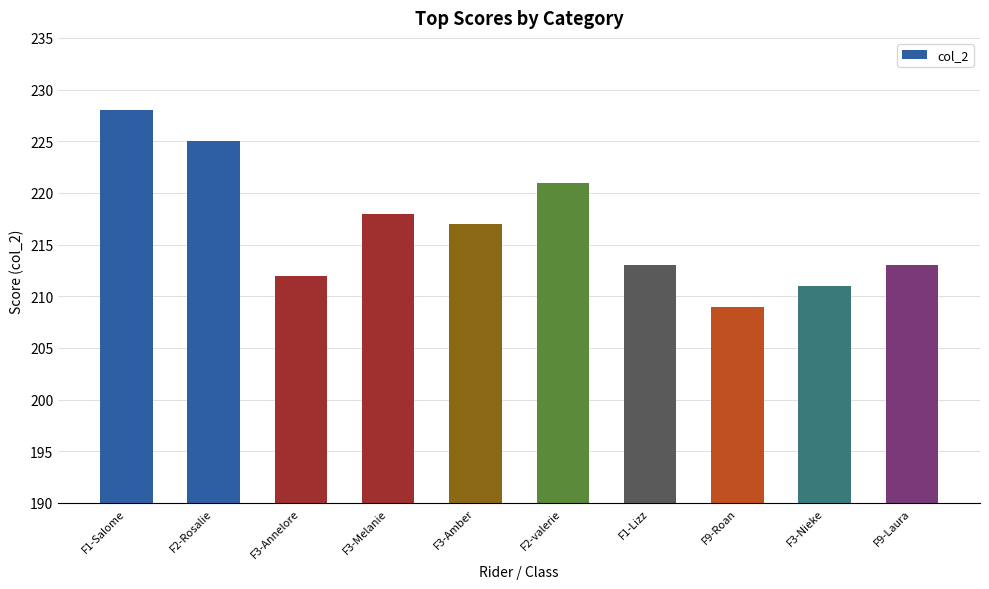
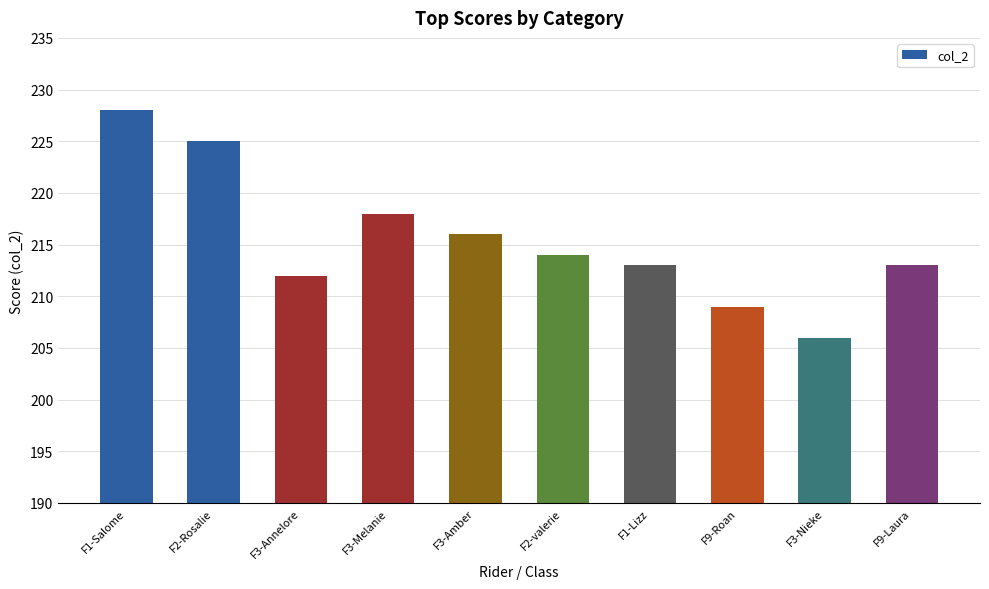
  {
    "F1-Salome": 228,
    "F2-Rosalie": 225,
    "F3-Annelore": 212,
    "F3-Melanie": 218,
-   "F3-Amber": 217,
-   "F2-valerie": 221,
+   "F3-Amber": 216,
+   "F2-valerie": 214,
    "F1-Lizz": 213,
    "F9-Roan": 209,
-   "F3-Nieke": 211,
+   "F3-Nieke": 206,
    "F9-Laura": 213
  }
